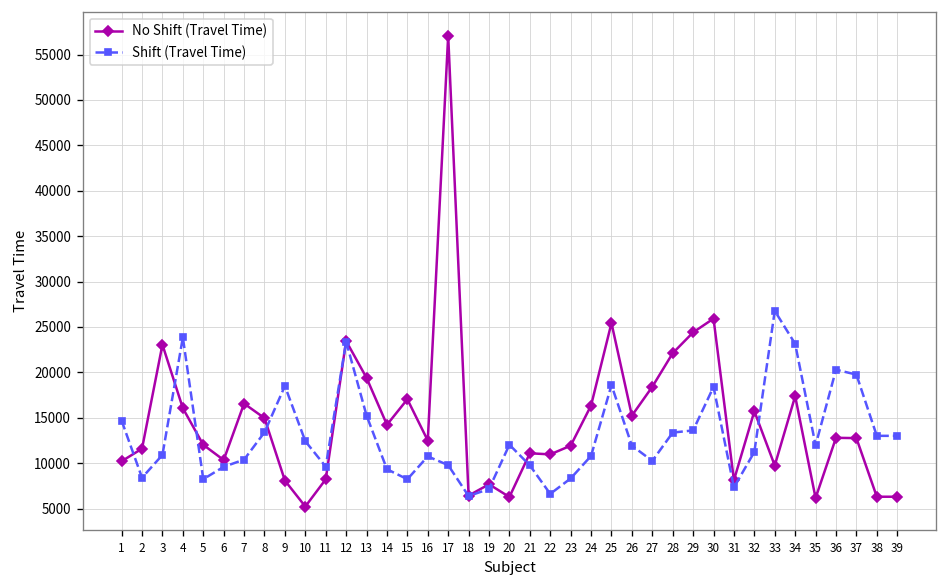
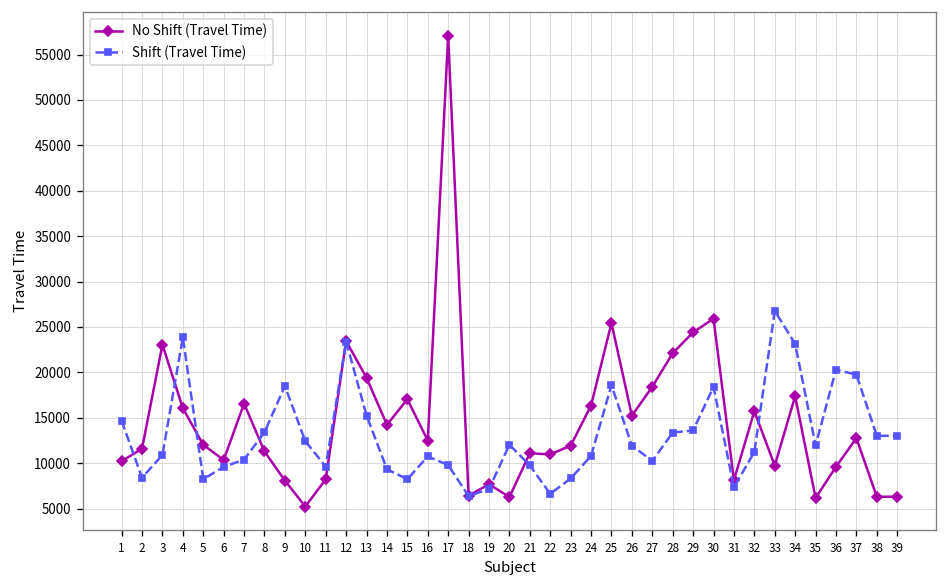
  {
    "No Shift (Travel Time)": {
      "1": 10000,
      "2": 12000,
      "3": 23000,
      "4": 16000,
      "5": 12000,
      "6": 10000,
      "7": 17000,
-     "8": 15000,
+     "8": 11000,
      "9": 8000,
      "10": 5000,
      "11": 8000,
      "13": 19000,
      "14": 14000,
      "15": 17000,
      "16": 12000,
      "17": 57000,
      "19": 8000,
      "20": 6000,
      "21": 11000,
      "22": 11000,
      "23": 12000,
      "24": 16000,
      "25": 25000,
      "26": 15000,
      "27": 18000,
      "28": 22000,
      "29": 24000,
      "30": 26000,
      "31": 8000,
      "32": 16000,
      "33": 10000,
      "34": 17000,
      "35": 6000,
-     "36": 13000,
+     "36": 10000,
      "37": 13000,
      "38": 6000,
      "39": 6000
    },
    "Shift (Travel Time)": {
      "1": 15000,
      "2": 8000,
      "3": 11000,
      "4": 24000,
      "5": 8000,
      "6": 10000,
      "7": 10000,
      "8": 13000,
      "9": 19000,
      "10": 12000,
      "11": 10000,
      "13": 15000,
      "14": 9000,
      "15": 8000,
      "16": 11000,
      "17": 10000,
      "19": 7000,
      "20": 12000,
      "21": 10000,
      "22": 7000,
      "23": 8000,
      "24": 11000,
      "25": 19000,
      "26": 12000,
      "27": 10000,
      "28": 13000,
      "29": 14000,
      "30": 18000,
      "31": 7000,
      "32": 11000,
      "33": 27000,
      "34": 23000,
      "35": 12000,
      "36": 20000,
      "37": 20000,
      "38": 13000,
      "39": 13000
    }
  }
